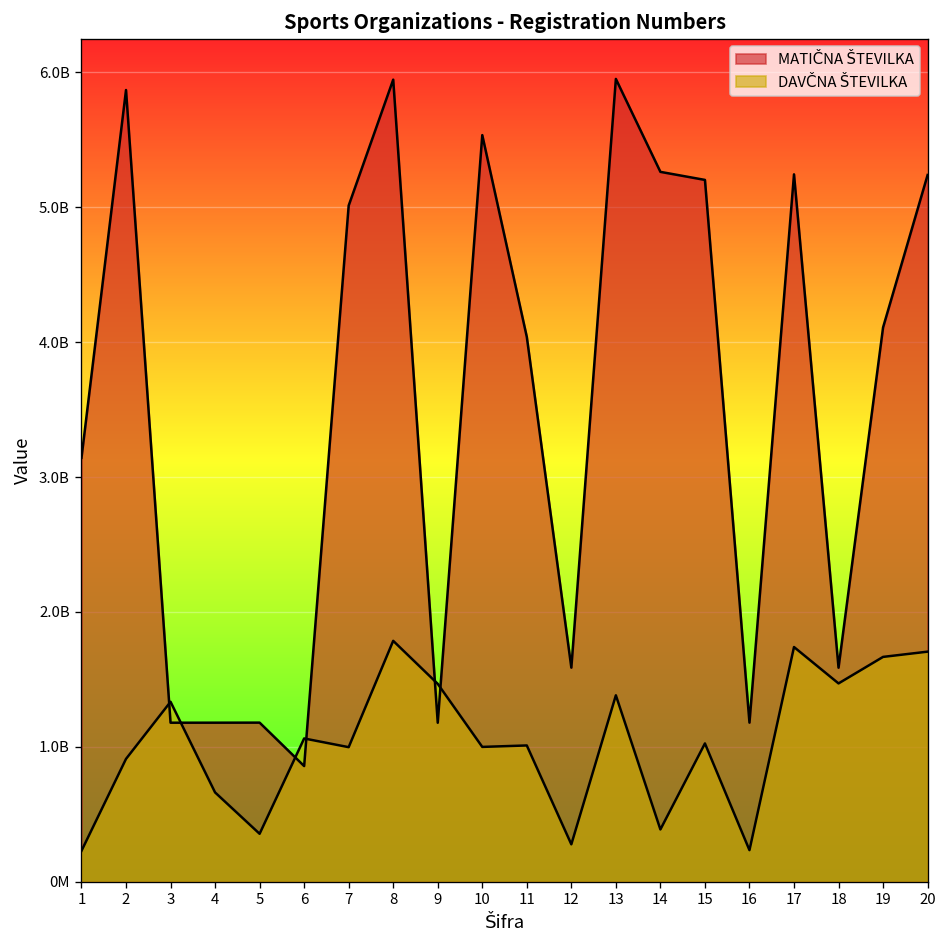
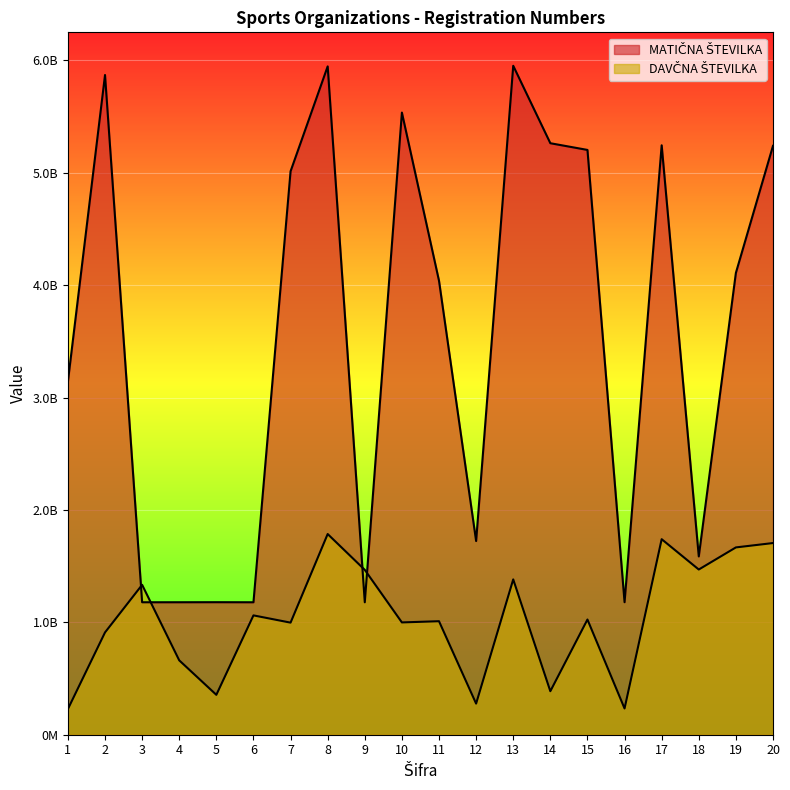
  {
    "MATIČNA ŠTEVILKA": {
      "1": 3140000000,
      "2": 5870000000,
      "3": 1180000000,
      "4": 1180000000,
      "5": 1180000000,
-     "6": 860000000,
+     "6": 1180000000,
      "7": 5010000000,
      "8": 5950000000,
      "9": 1180000000,
      "10": 5540000000,
      "11": 4040000000,
-     "12": 1590000000,
+     "12": 1720000000,
      "13": 5950000000,
      "14": 5260000000,
      "15": 5200000000,
      "16": 1180000000,
      "17": 5240000000,
      "18": 1590000000,
      "19": 4110000000,
      "20": 5240000000
    },
    "DAVČNA ŠTEVILKA": {
      "1": 230000000,
      "2": 910000000,
      "3": 1330000000,
      "4": 660000000,
      "5": 350000000,
      "6": 1060000000,
      "7": 1000000000,
      "8": 1790000000,
      "9": 1470000000,
      "10": 1000000000,
      "11": 1010000000,
      "12": 280000000,
      "13": 1380000000,
      "14": 390000000,
      "15": 1020000000,
      "16": 230000000,
      "17": 1740000000,
      "18": 1470000000,
      "19": 1670000000,
      "20": 1710000000
    }
  }
